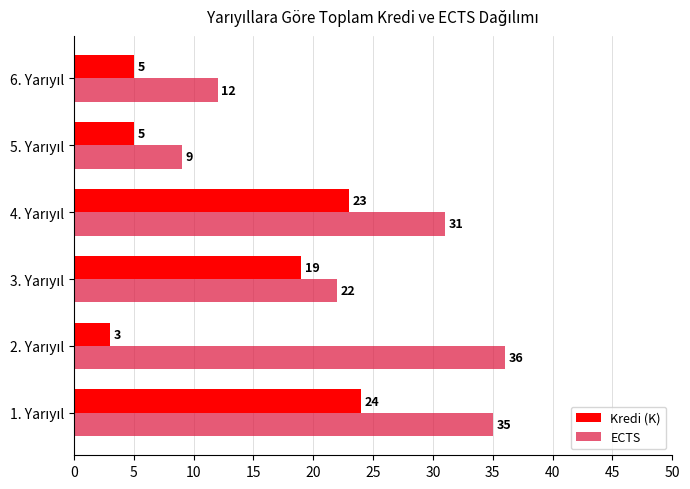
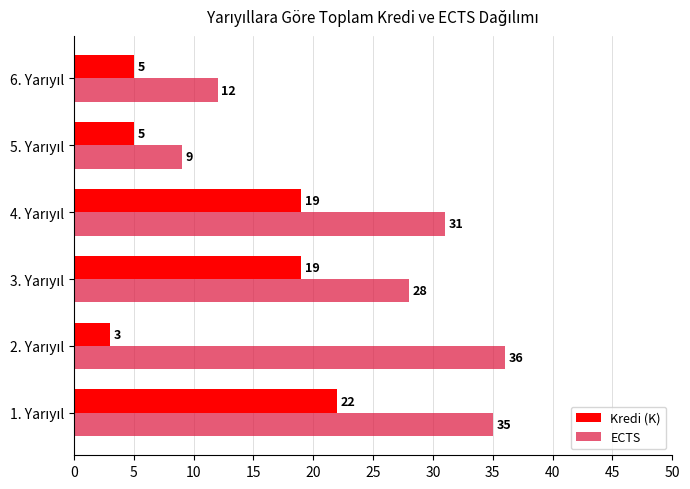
  {
    "Kredi (K)": {
      "6. Yarıyıl": 5,
      "5. Yarıyıl": 5,
-     "4. Yarıyıl": 23,
+     "4. Yarıyıl": 19,
      "3. Yarıyıl": 19,
      "2. Yarıyıl": 3,
-     "1. Yarıyıl": 24
+     "1. Yarıyıl": 22
    },
    "ECTS": {
      "6. Yarıyıl": 12,
      "5. Yarıyıl": 9,
      "4. Yarıyıl": 31,
-     "3. Yarıyıl": 22,
+     "3. Yarıyıl": 28,
      "2. Yarıyıl": 36,
      "1. Yarıyıl": 35
    }
  }
